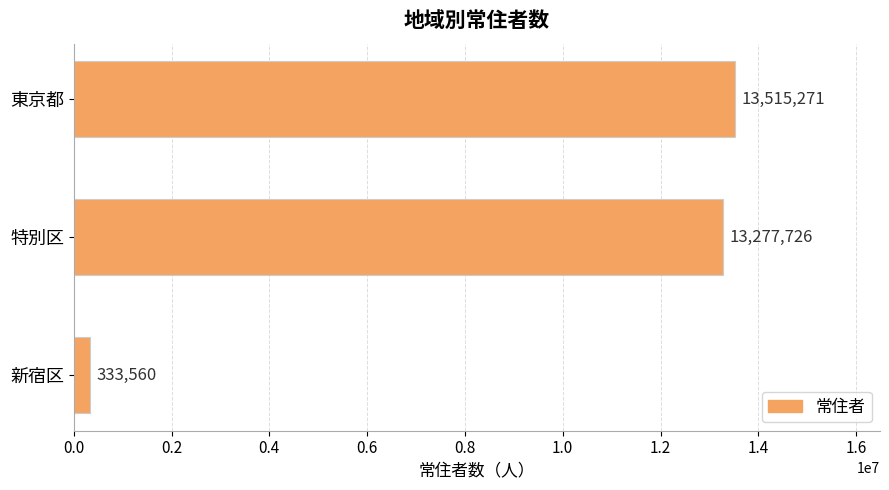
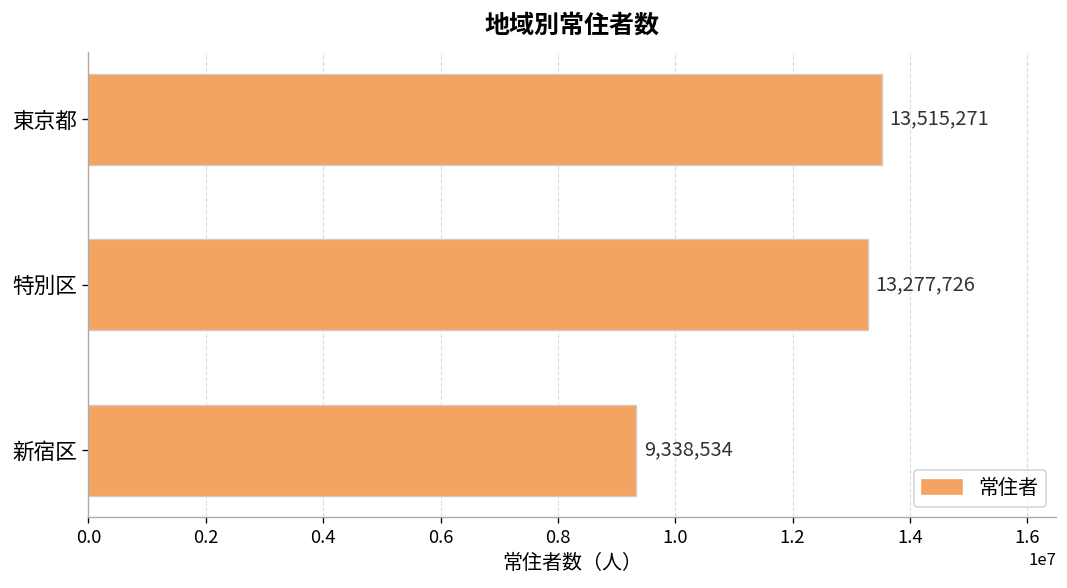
  {
    "東京都": "13,515,271",
    "特別区": "13,277,726",
-   "新宿区": "333,560"
+   "新宿区": "9,338,534"
  }
